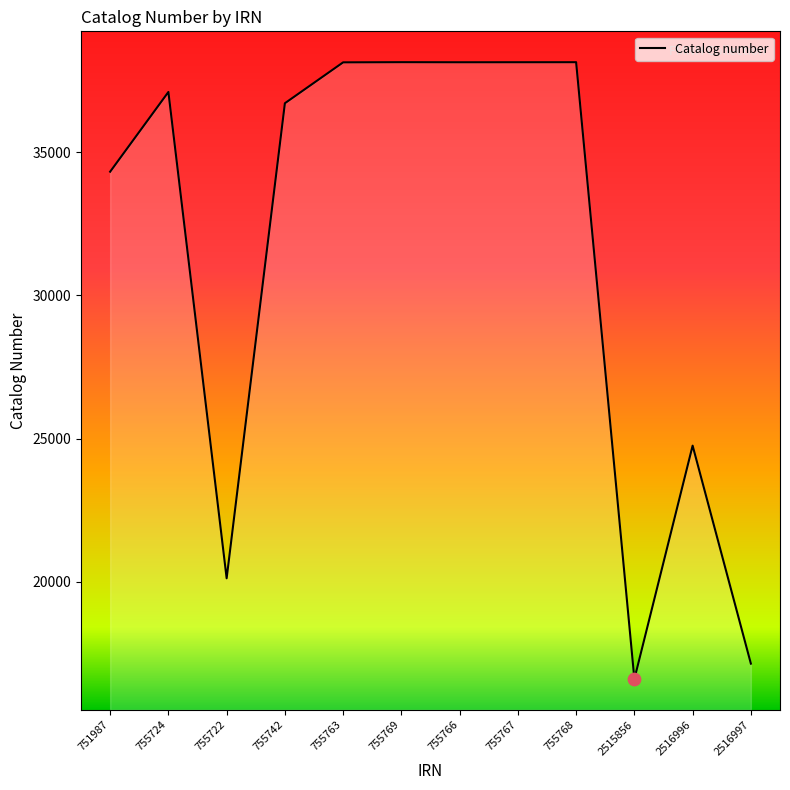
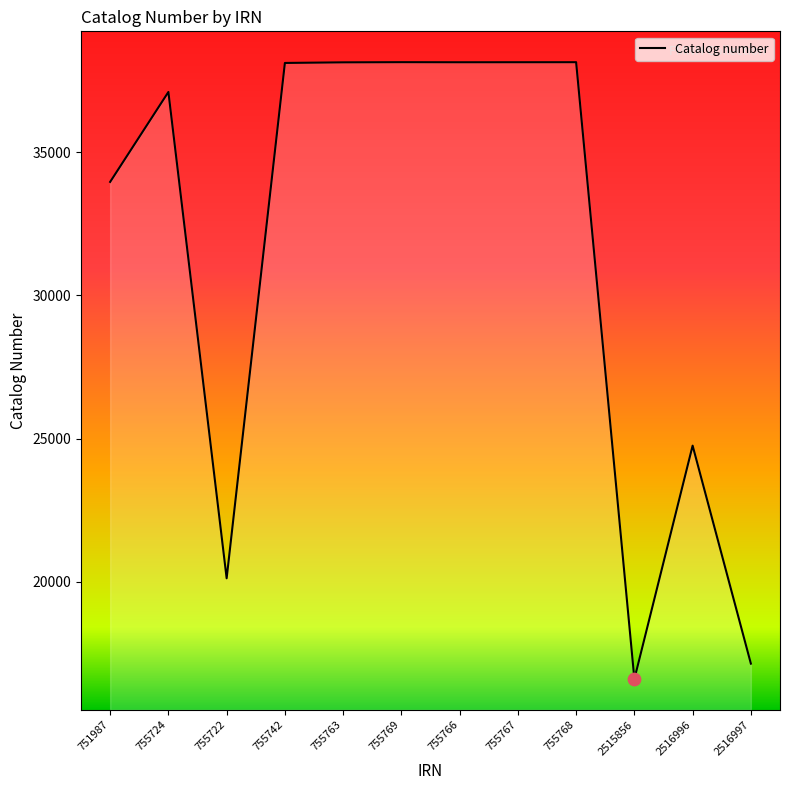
  {
    "Catalog number": {
-     "751987": 34300,
+     "751987": 34000,
      "755724": 37100,
      "755722": 20100,
-     "755742": 36700,
+     "755742": 38100,
      "755763": 38100,
      "755769": 38100,
      "755766": 38100,
      "755767": 38100,
      "755768": 38100,
      "2516996": 24800,
      "2516997": 17100
    }
  }
